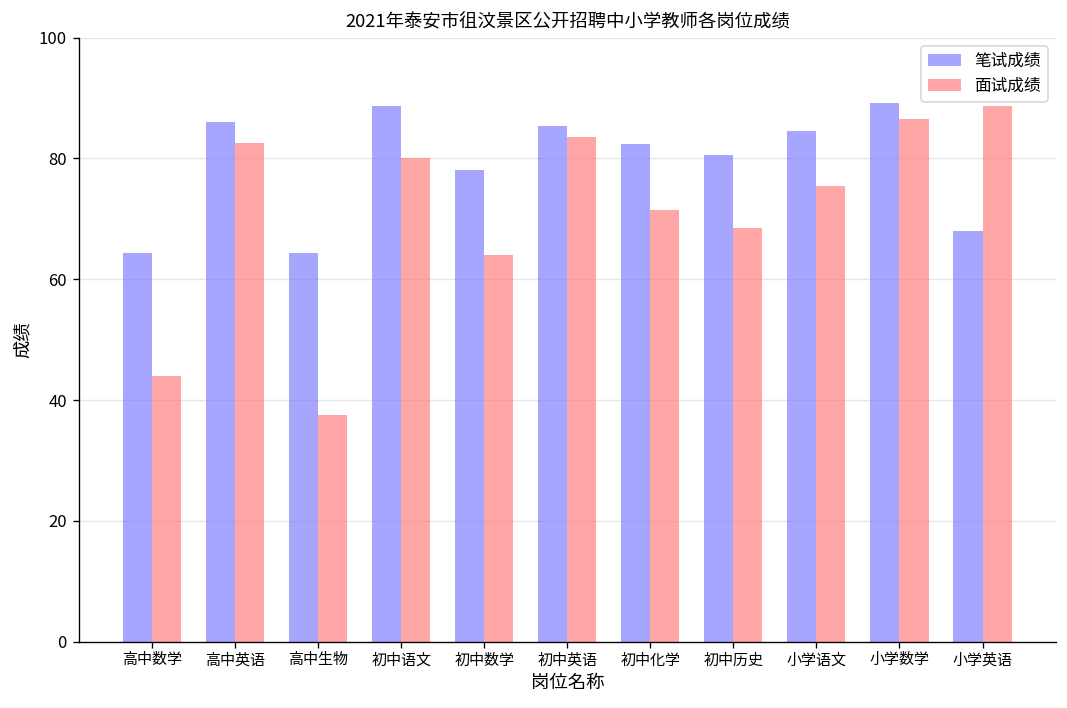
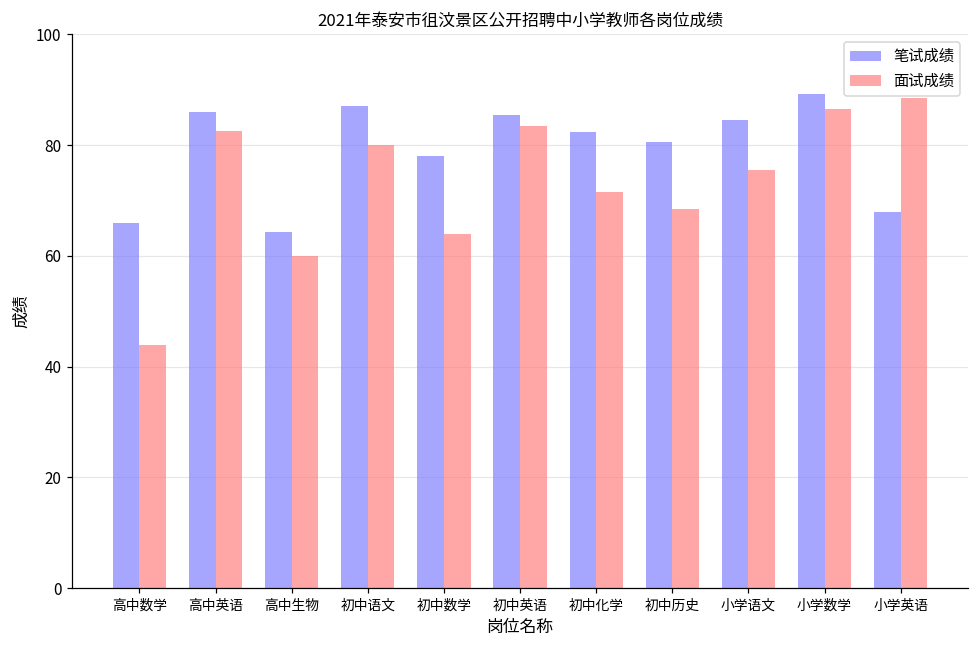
  {
    "笔试成绩": {
-     "高中数学": 64,
+     "高中数学": 66,
      "高中英语": 86,
      "高中生物": 64,
-     "初中语文": 89,
+     "初中语文": 87,
      "初中数学": 78,
      "初中英语": 85,
      "初中化学": 82,
      "初中历史": 81,
      "小学语文": 85,
      "小学数学": 89,
      "小学英语": 68
    },
    "面试成绩": {
      "高中数学": 44,
      "高中英语": 83,
-     "高中生物": 38,
+     "高中生物": 60,
      "初中语文": 80,
      "初中数学": 64,
      "初中英语": 84,
      "初中化学": 72,
      "初中历史": 69,
      "小学语文": 76,
      "小学数学": 87,
      "小学英语": 89
    }
  }
